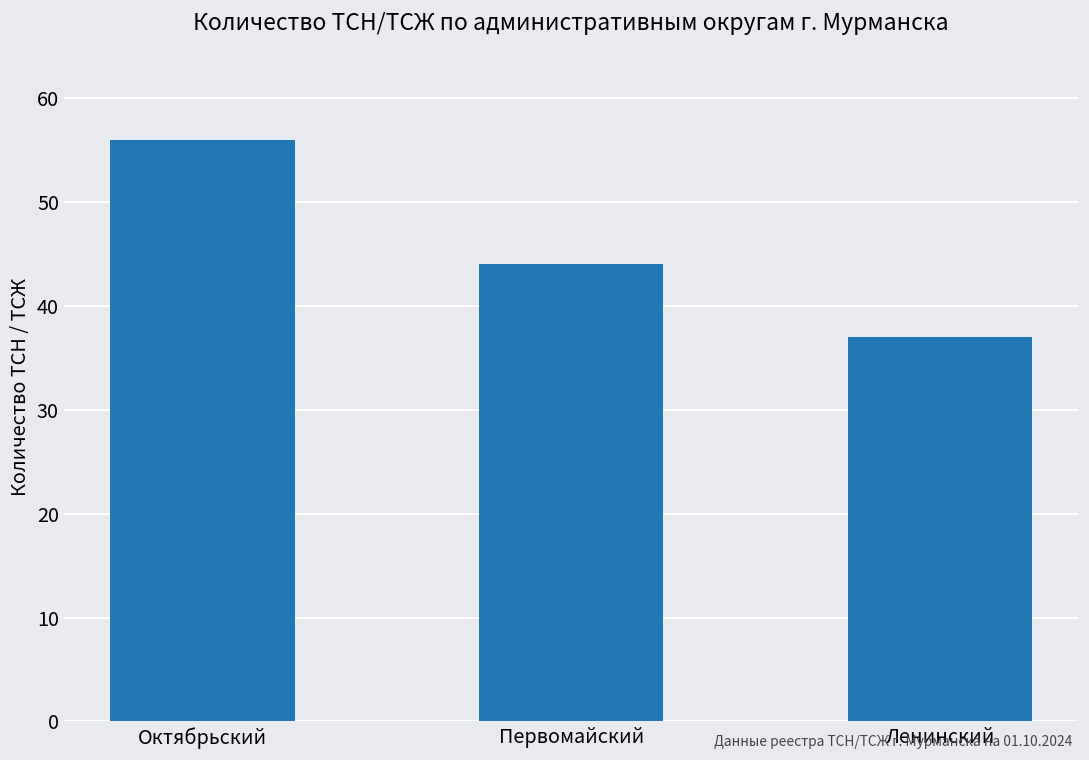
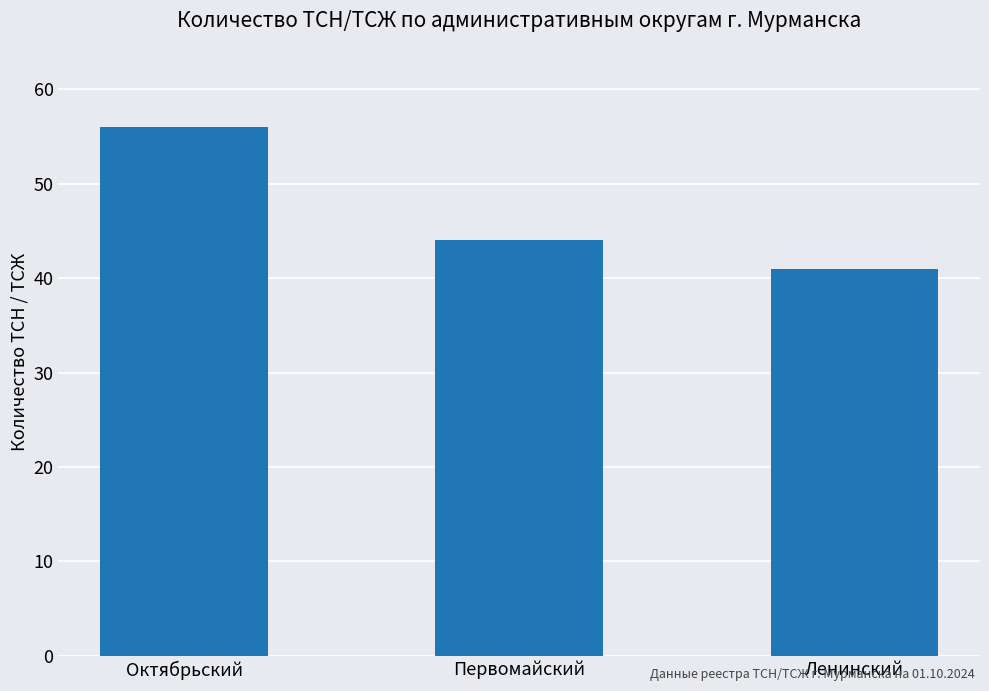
  {
    "Октябрьский": 56,
    "Первомайский": 44,
-   "Ленинский": 37
+   "Ленинский": 41
  }
